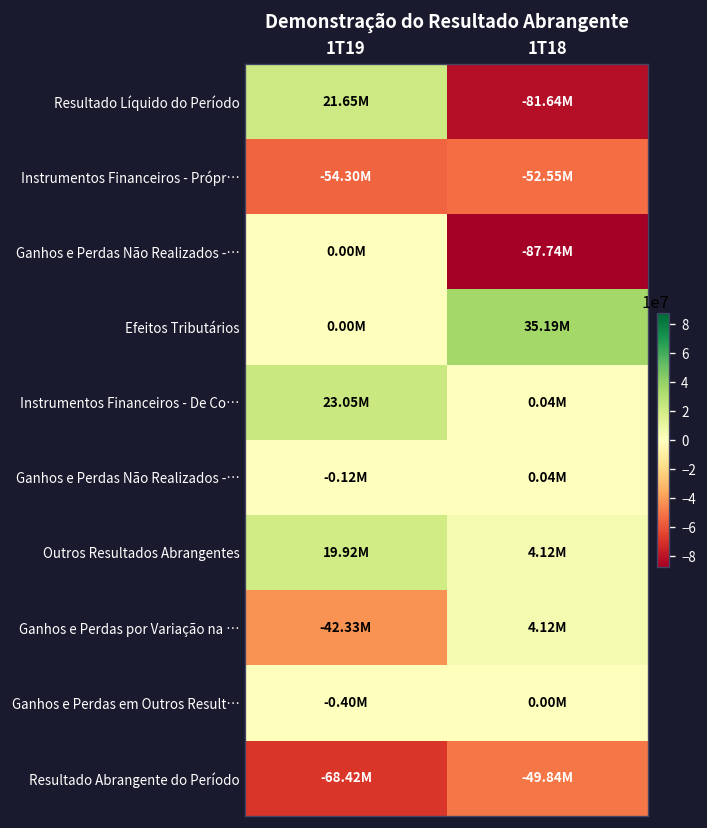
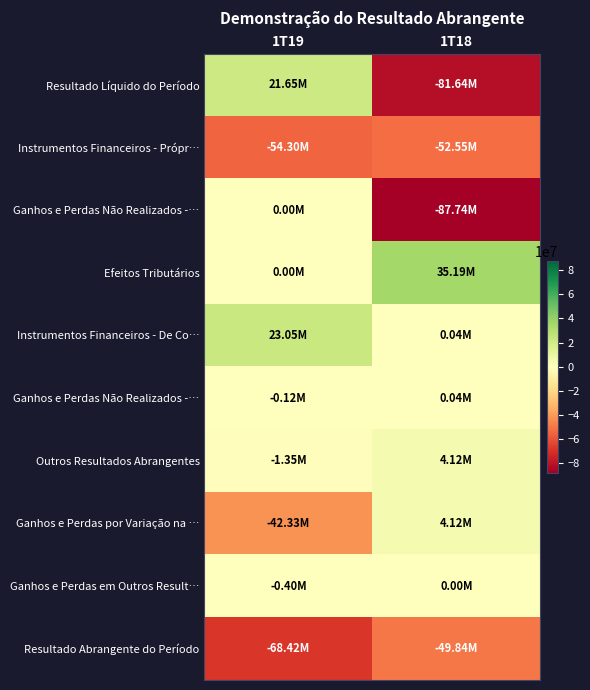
  {
    "Resultado Líquido do Período": {
      "1T19": "21.65M",
      "1T18": "-81.64M"
    },
    "Instrumentos Financeiros - Própr…": {
      "1T19": "-54.30M",
      "1T18": "-52.55M"
    },
    "Efeitos Tributários": {
      "1T19": "0.00M",
      "1T18": "35.19M"
    },
    "Instrumentos Financeiros - De Co…": {
      "1T19": "23.05M",
      "1T18": "0.04M"
    },
    "Outros Resultados Abrangentes": {
-     "1T19": "19.92M",
+     "1T19": "-1.35M",
      "1T18": "4.12M"
    },
    "Ganhos e Perdas por Variação na …": {
      "1T19": "-42.33M",
      "1T18": "4.12M"
    },
    "Ganhos e Perdas em Outros Result…": {
      "1T19": "-0.40M",
      "1T18": "0.00M"
    },
    "Resultado Abrangente do Período": {
      "1T19": "-68.42M",
      "1T18": "-49.84M"
    }
  }
